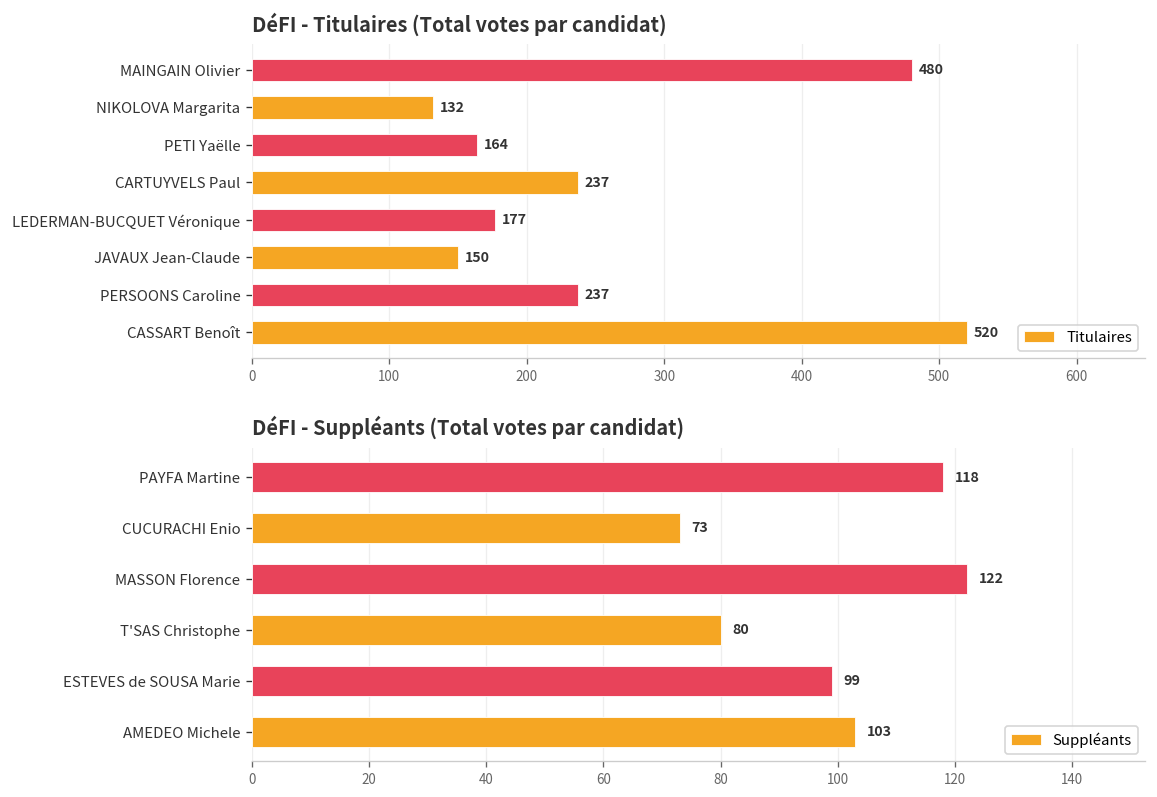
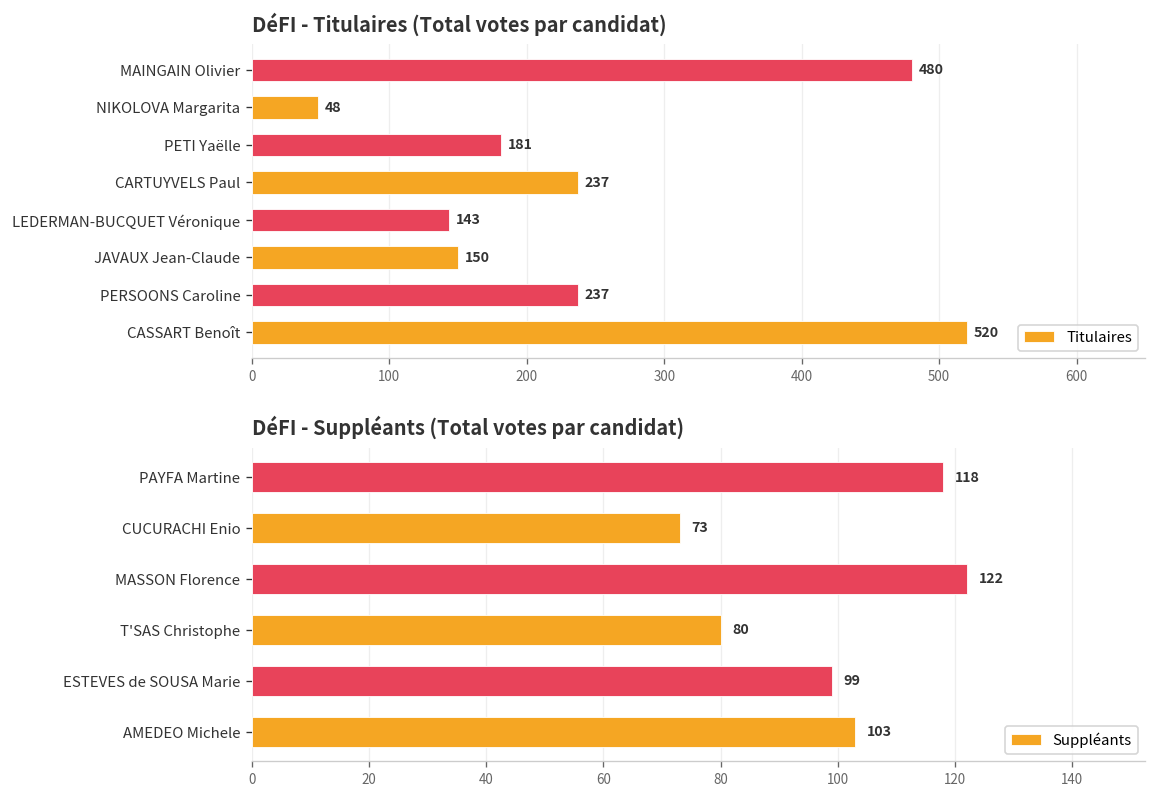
  {
    "DéFI - Titulaires (Total votes par candidat)": {
      "MAINGAIN Olivier": 480,
-     "NIKOLOVA Margarita": 132,
-     "PETI Yaëlle": 164,
+     "NIKOLOVA Margarita": 48,
+     "PETI Yaëlle": 181,
      "CARTUYVELS Paul": 237,
-     "LEDERMAN-BUCQUET Véronique": 177,
+     "LEDERMAN-BUCQUET Véronique": 143,
      "JAVAUX Jean-Claude": 150,
      "PERSOONS Caroline": 237,
      "CASSART Benoît": 520
    },
    "DéFI - Suppléants (Total votes par candidat)": {
      "PAYFA Martine": 118,
      "CUCURACHI Enio": 73,
      "MASSON Florence": 122,
      "T'SAS Christophe": 80,
      "ESTEVES de SOUSA Marie": 99,
      "AMEDEO Michele": 103
    }
  }
